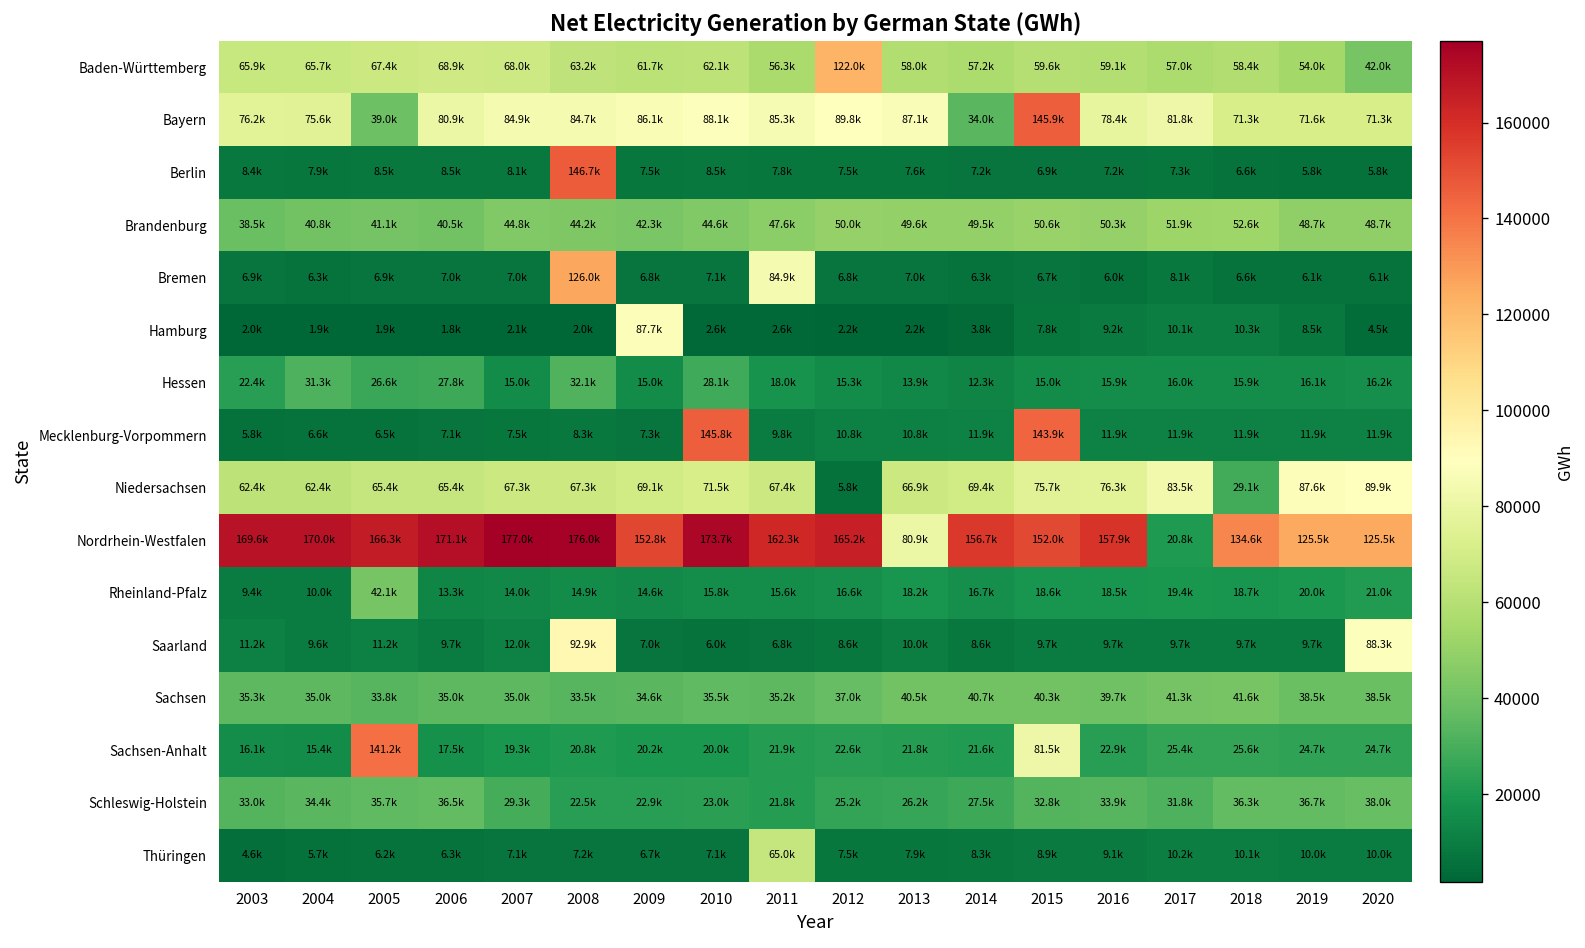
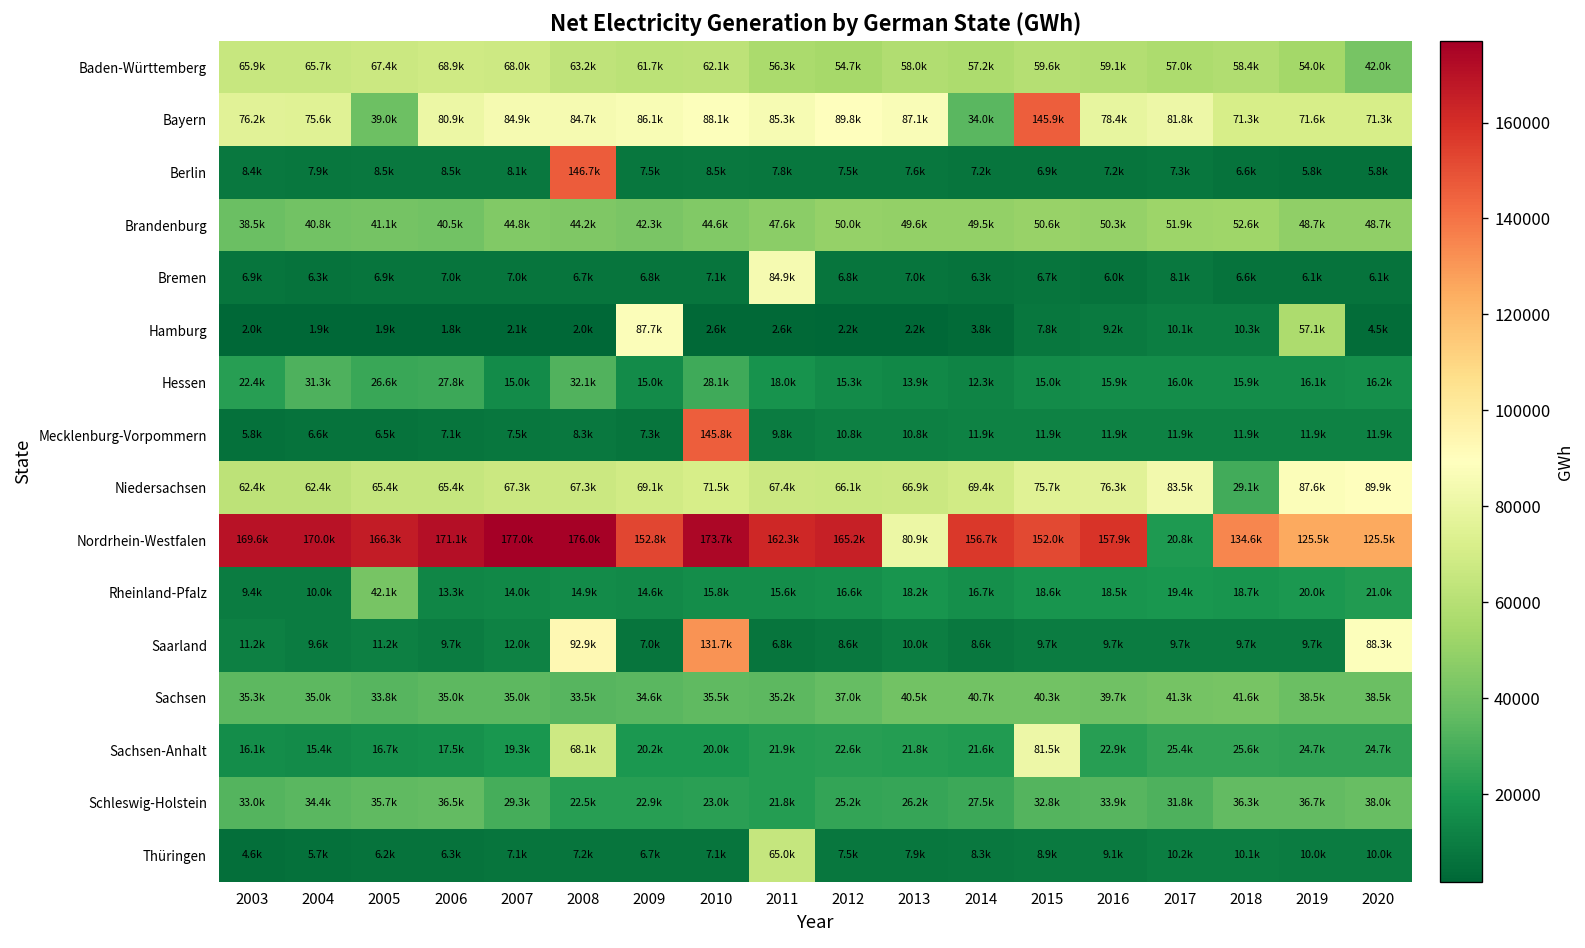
  {
    "Baden-Württemberg": {
      "2003": "65.9k",
      "2004": "65.7k",
      "2005": "67.4k",
      "2006": "68.9k",
      "2007": "68.0k",
      "2008": "63.2k",
      "2009": "61.7k",
      "2010": "62.1k",
      "2011": "56.3k",
-     "2012": "122.0k",
+     "2012": "54.7k",
      "2013": "58.0k",
      "2014": "57.2k",
      "2015": "59.6k",
      "2016": "59.1k",
      "2017": "57.0k",
      "2018": "58.4k",
      "2019": "54.0k",
      "2020": "42.0k"
    },
    "Bremen": {
      "2003": "6.9k",
      "2004": "6.3k",
      "2005": "6.9k",
      "2006": "7.0k",
      "2007": "7.0k",
-     "2008": "126.0k",
+     "2008": "6.7k",
      "2009": "6.8k",
      "2010": "7.1k",
      "2011": "84.9k",
      "2012": "6.8k",
      "2013": "7.0k",
      "2014": "6.3k",
      "2015": "6.7k",
      "2016": "6.0k",
      "2017": "8.1k",
      "2018": "6.6k",
      "2019": "6.1k",
      "2020": "6.1k"
    },
    "Hamburg": {
      "2003": "2.0k",
      "2004": "1.9k",
      "2005": "1.9k",
      "2006": "1.8k",
      "2007": "2.1k",
      "2008": "2.0k",
      "2009": "87.7k",
      "2010": "2.6k",
      "2011": "2.6k",
      "2012": "2.2k",
      "2013": "2.2k",
      "2014": "3.8k",
      "2015": "7.8k",
      "2016": "9.2k",
      "2017": "10.1k",
      "2018": "10.3k",
-     "2019": "8.5k",
+     "2019": "57.1k",
      "2020": "4.5k"
    },
    "Mecklenburg-Vorpommern": {
      "2003": "5.8k",
      "2004": "6.6k",
      "2005": "6.5k",
      "2006": "7.1k",
      "2007": "7.5k",
      "2008": "8.3k",
      "2009": "7.3k",
      "2010": "145.8k",
      "2011": "9.8k",
      "2012": "10.8k",
      "2013": "10.8k",
      "2014": "11.9k",
-     "2015": "143.9k",
+     "2015": "11.9k",
      "2016": "11.9k",
      "2017": "11.9k",
      "2018": "11.9k",
      "2019": "11.9k",
      "2020": "11.9k"
    },
    "Niedersachsen": {
      "2003": "62.4k",
      "2004": "62.4k",
      "2005": "65.4k",
      "2006": "65.4k",
      "2007": "67.3k",
      "2008": "67.3k",
      "2009": "69.1k",
      "2010": "71.5k",
      "2011": "67.4k",
-     "2012": "5.8k",
+     "2012": "66.1k",
      "2013": "66.9k",
      "2014": "69.4k",
      "2015": "75.7k",
      "2016": "76.3k",
      "2017": "83.5k",
      "2018": "29.1k",
      "2019": "87.6k",
      "2020": "89.9k"
    },
    "Saarland": {
      "2003": "11.2k",
      "2004": "9.6k",
      "2005": "11.2k",
      "2006": "9.7k",
      "2007": "12.0k",
      "2008": "92.9k",
      "2009": "7.0k",
-     "2010": "6.0k",
+     "2010": "131.7k",
      "2011": "6.8k",
      "2012": "8.6k",
      "2013": "10.0k",
      "2014": "8.6k",
      "2015": "9.7k",
      "2016": "9.7k",
      "2017": "9.7k",
      "2018": "9.7k",
      "2019": "9.7k",
      "2020": "88.3k"
    },
    "Sachsen-Anhalt": {
      "2003": "16.1k",
      "2004": "15.4k",
-     "2005": "141.2k",
+     "2005": "16.7k",
      "2006": "17.5k",
      "2007": "19.3k",
-     "2008": "20.8k",
+     "2008": "68.1k",
      "2009": "20.2k",
      "2010": "20.0k",
      "2011": "21.9k",
      "2012": "22.6k",
      "2013": "21.8k",
      "2014": "21.6k",
      "2015": "81.5k",
      "2016": "22.9k",
      "2017": "25.4k",
      "2018": "25.6k",
      "2019": "24.7k",
      "2020": "24.7k"
    }
  }
